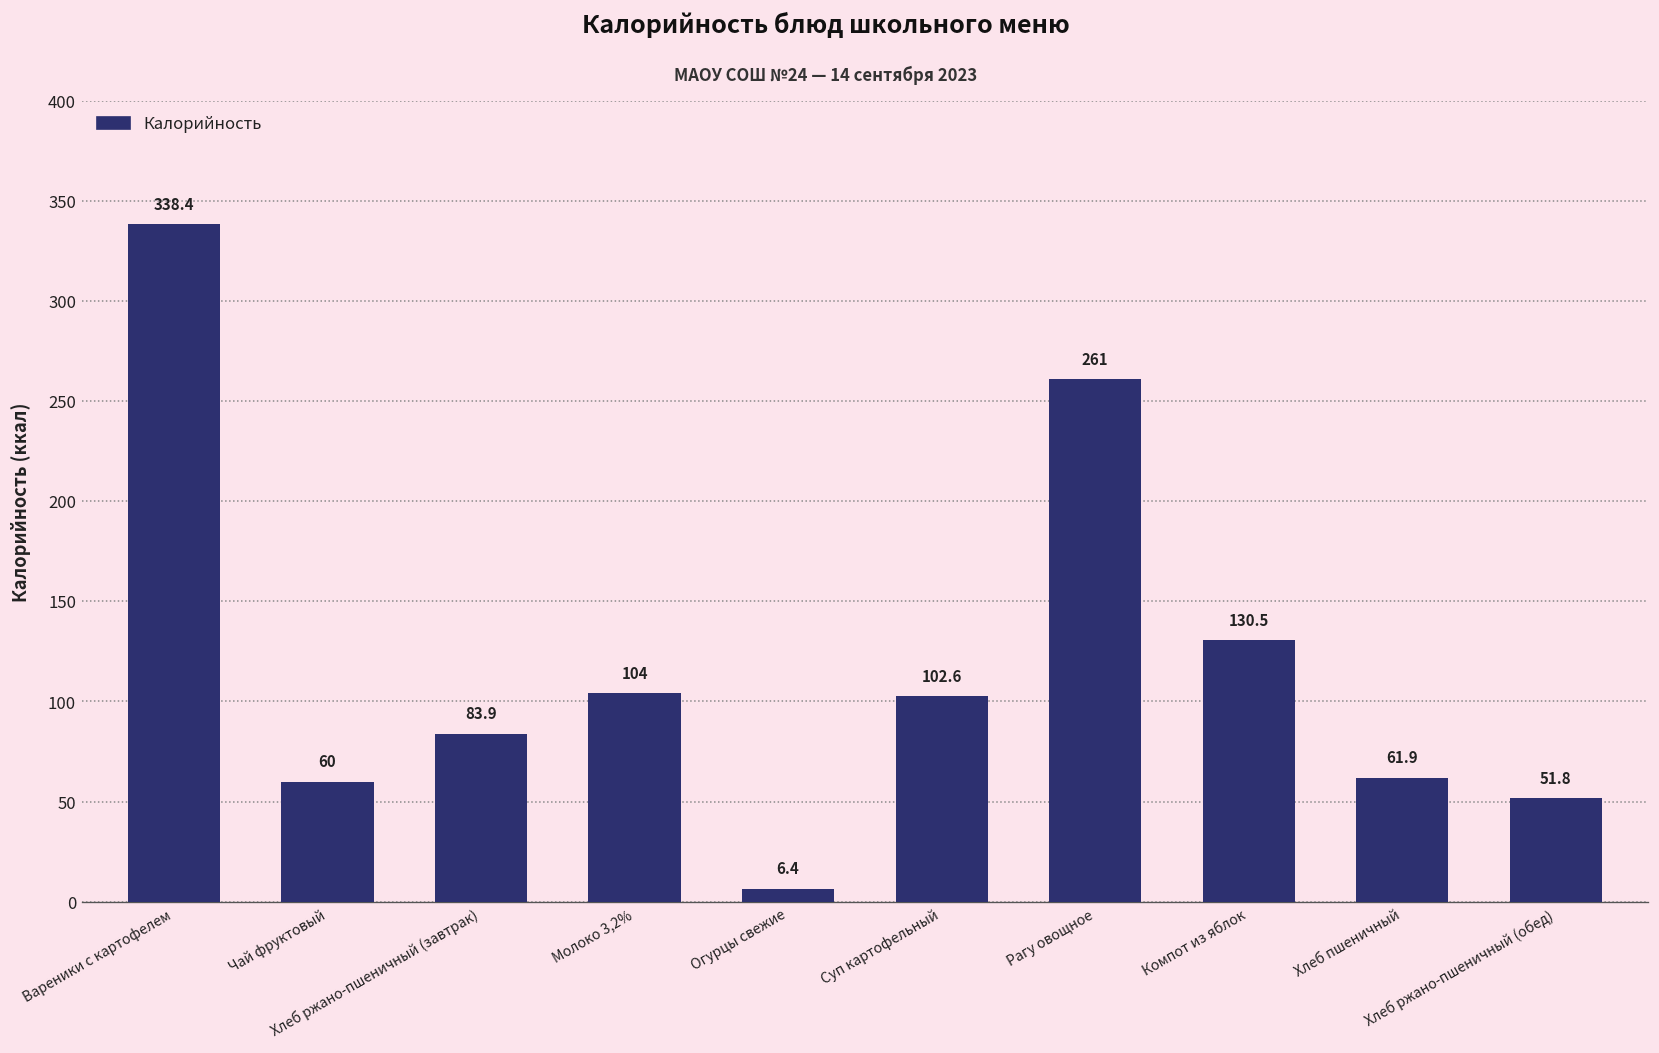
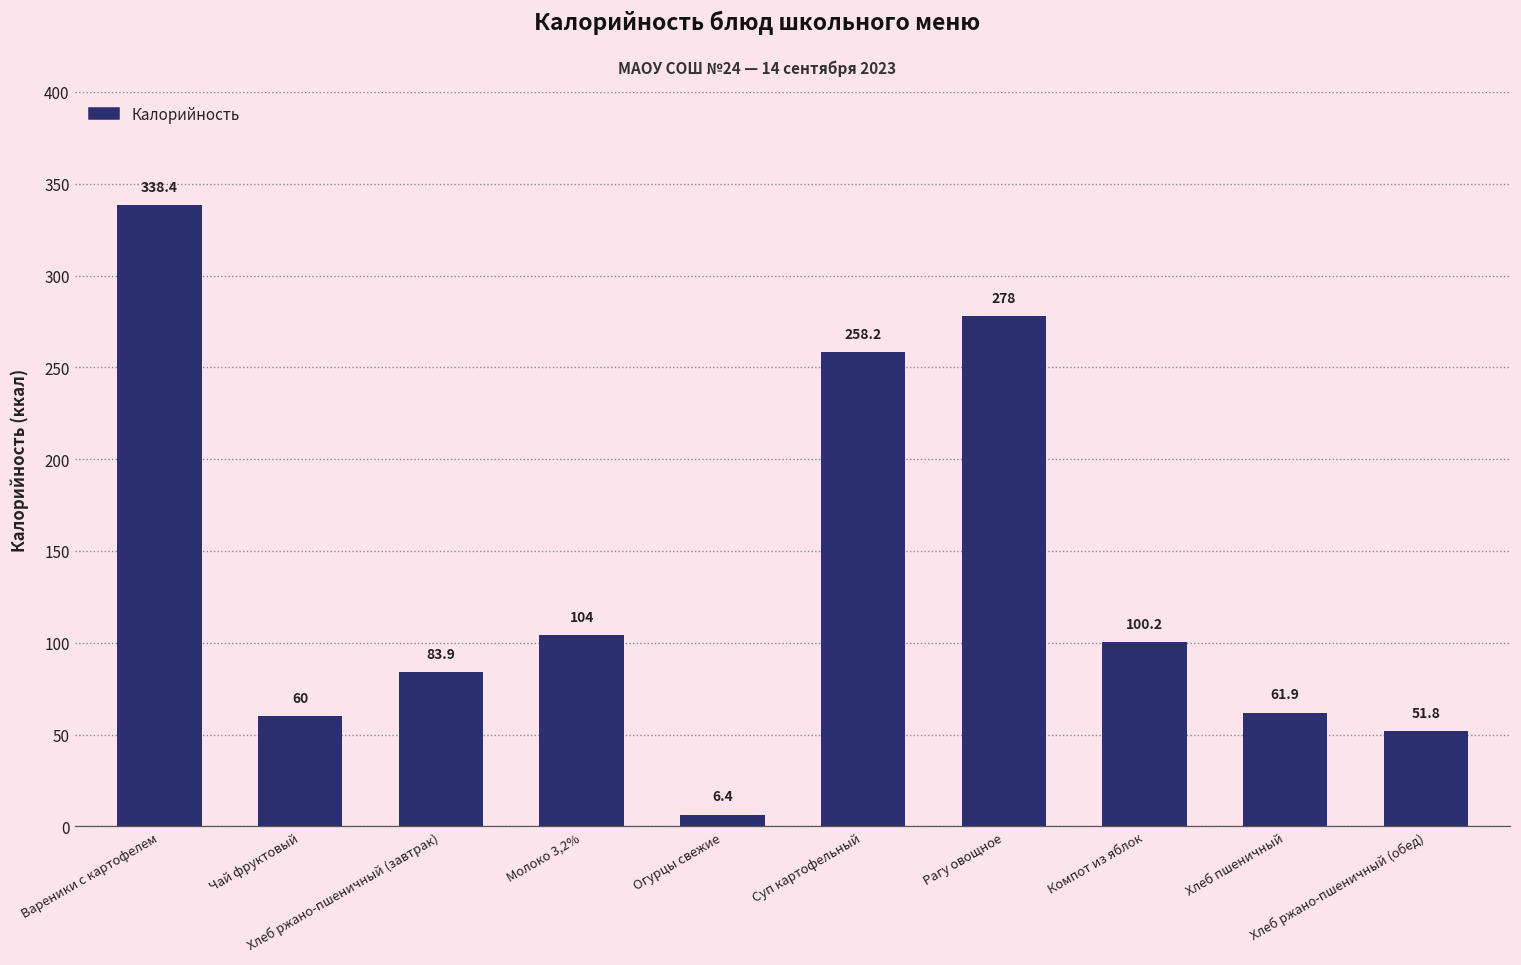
  {
    "Вареники с картофелем": 338.4,
    "Чай фруктовый": 60,
    "Хлеб ржано-пшеничный (завтрак)": 83.9,
    "Молоко 3,2%": 104,
    "Огурцы свежие": 6.4,
-   "Суп картофельный": 102.6,
-   "Рагу овощное": 261,
-   "Компот из яблок": 130.5,
+   "Суп картофельный": 258.2,
+   "Рагу овощное": 278,
+   "Компот из яблок": 100.2,
    "Хлеб пшеничный": 61.9,
    "Хлеб ржано-пшеничный (обед)": 51.8
  }
